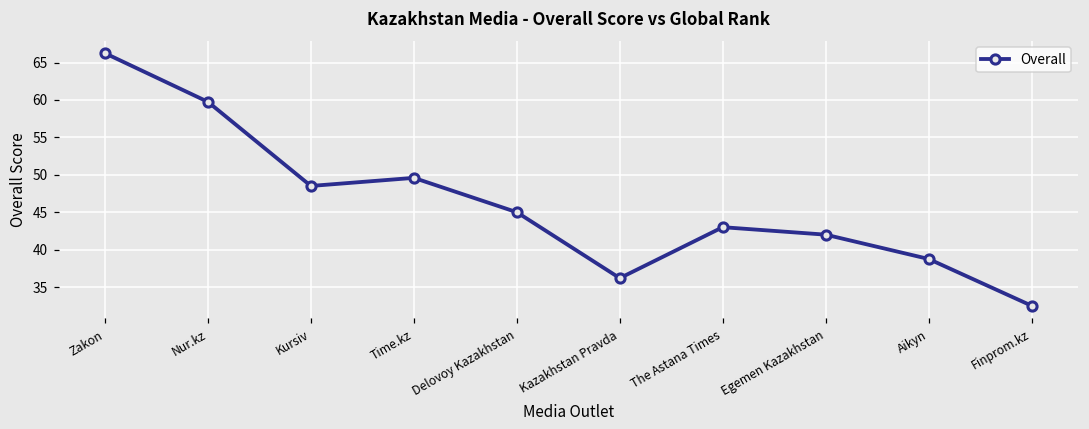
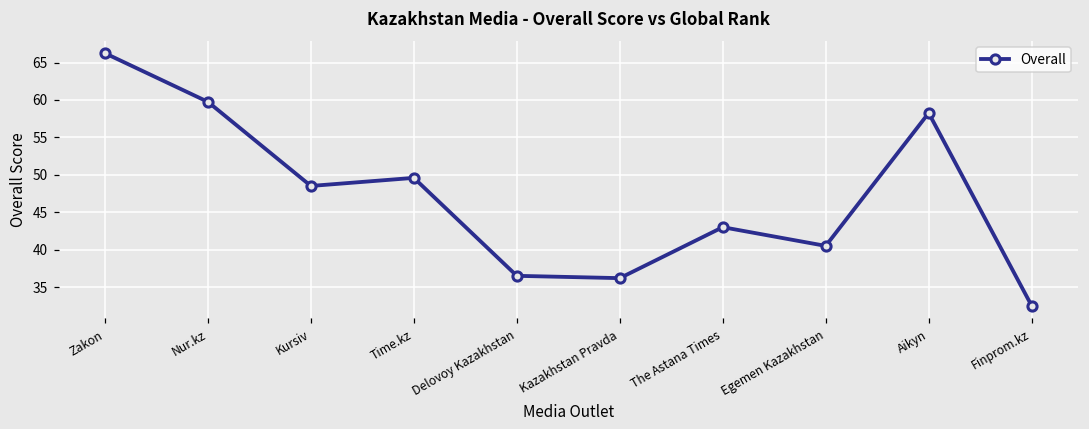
  {
    "Zakon": 66,
    "Nur.kz": 60,
    "Kursiv": 49,
    "Time.kz": 50,
-   "Delovoy Kazakhstan": 45,
+   "Delovoy Kazakhstan": 37,
    "Kazakhstan Pravda": 36,
    "The Astana Times": 43,
-   "Egemen Kazakhstan": 42,
-   "Aikyn": 39,
+   "Egemen Kazakhstan": 41,
+   "Aikyn": 58,
    "Finprom.kz": 33
  }
